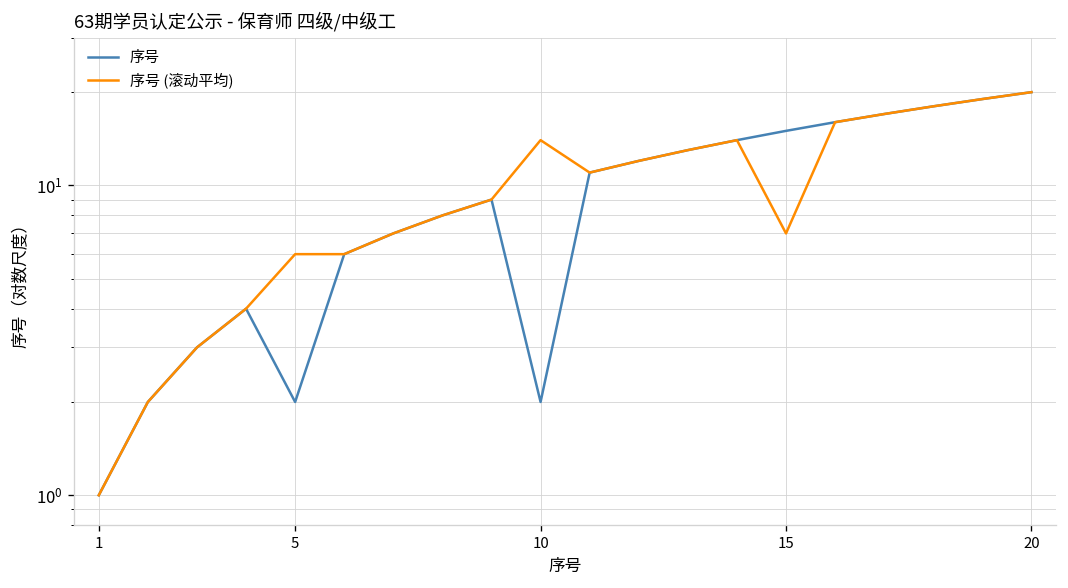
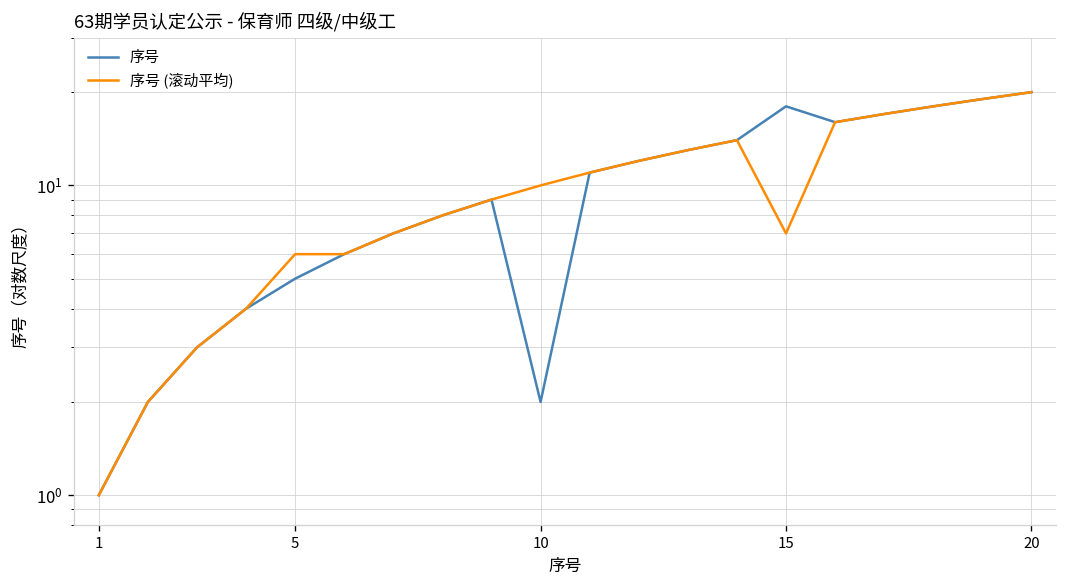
  {
    "序号": {
-     "5": 2,
+     "5": 5,
      "10": 2,
-     "15": 15
+     "15": 18
    },
    "序号 (滚动平均)": {
      "5": 6,
-     "10": 14,
+     "10": 10,
      "15": 7
    }
  }
